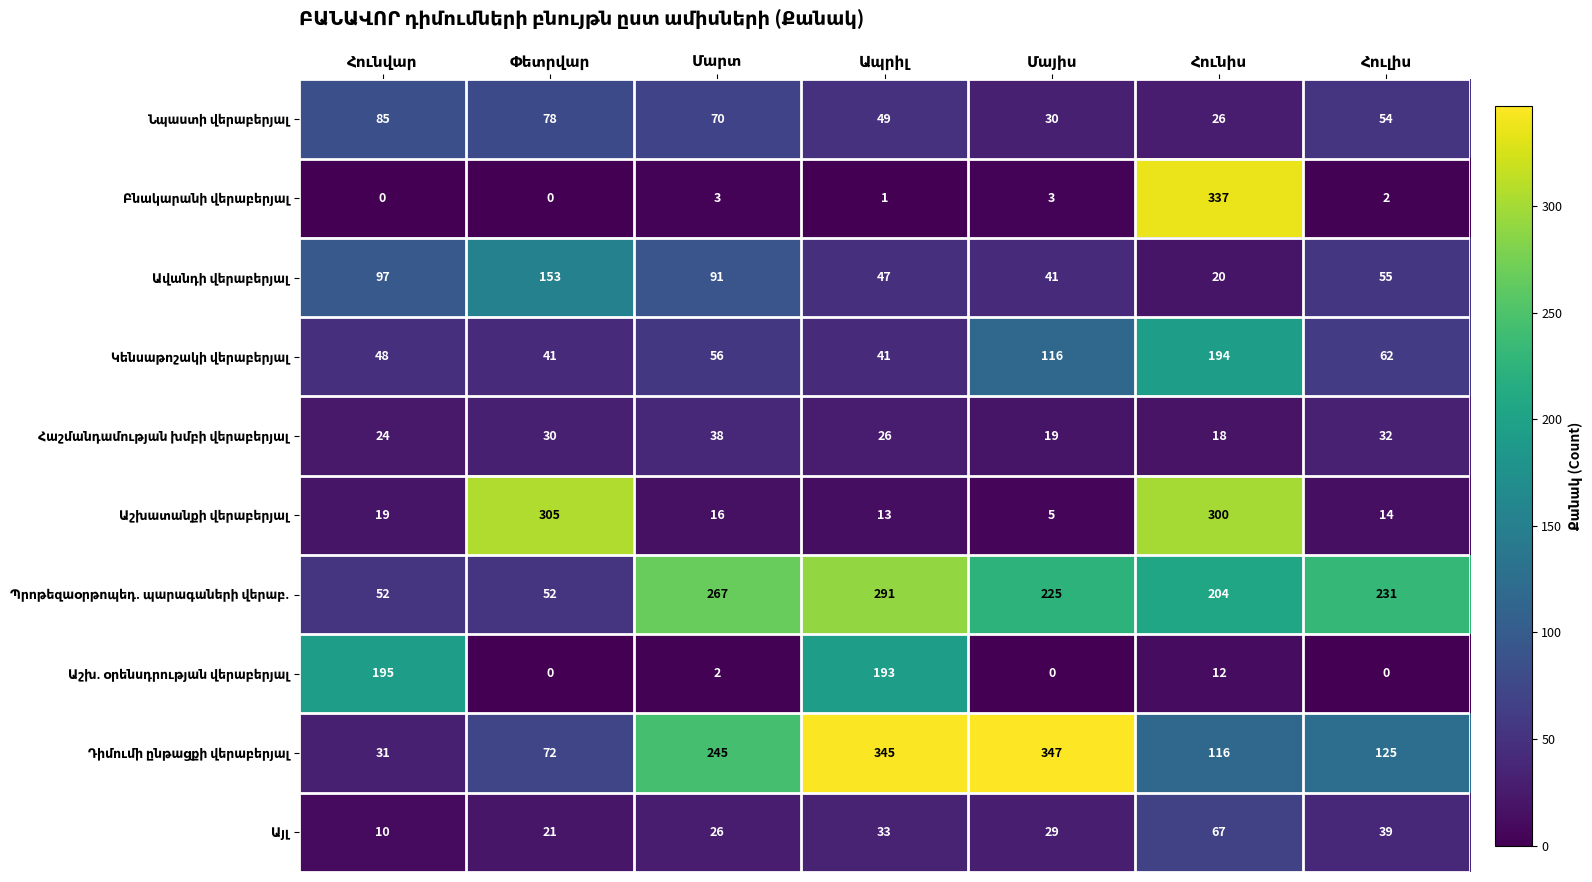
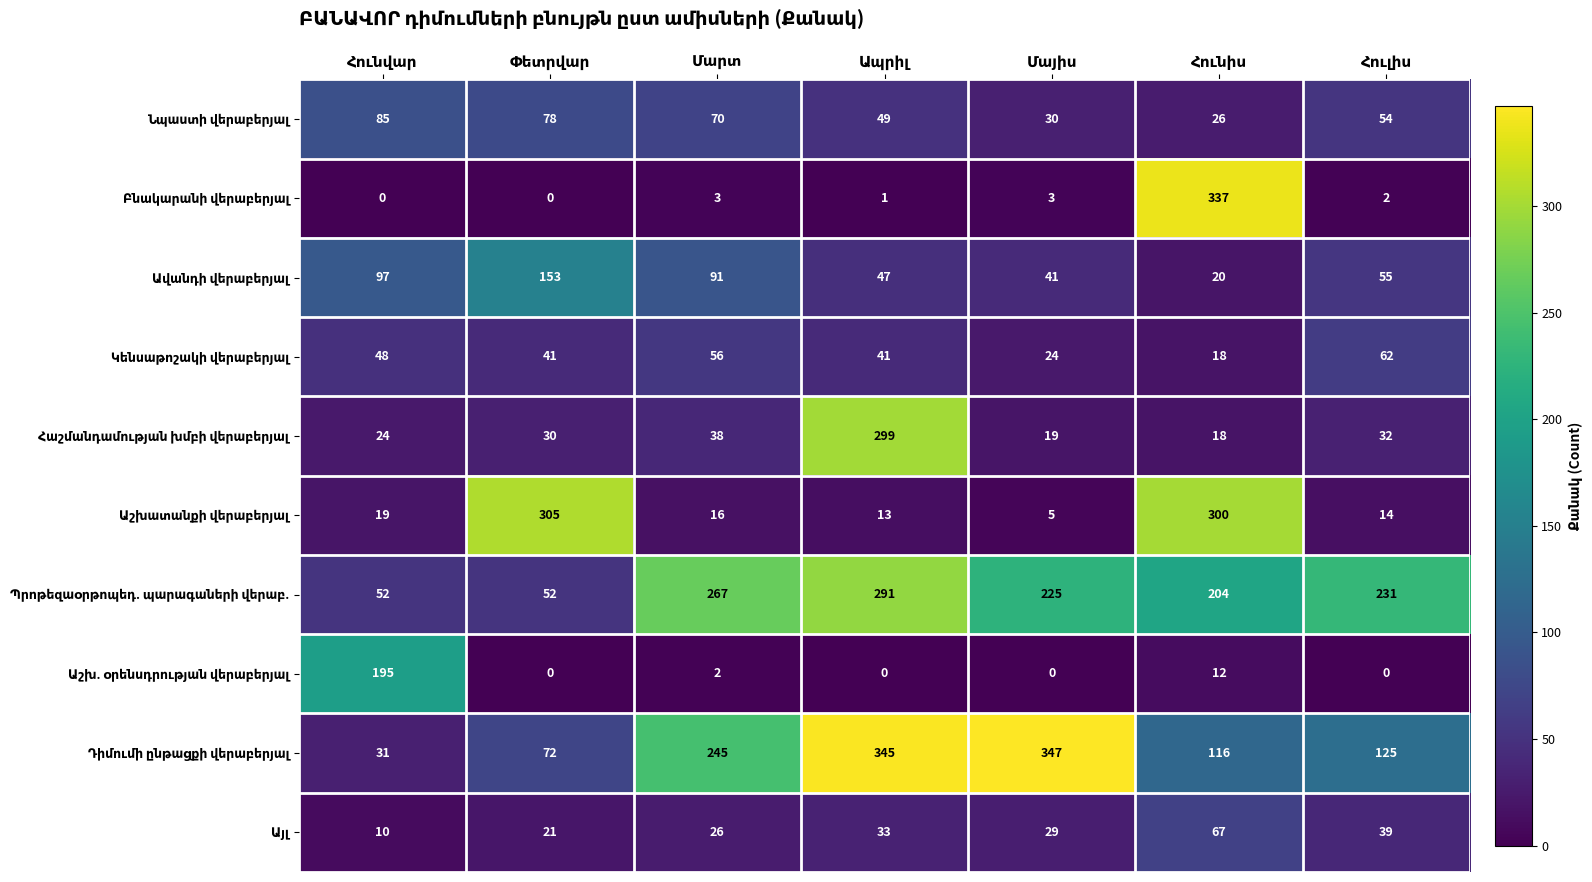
  {
    "Նպաստի վերաբերյալ": {
      "Հունվար": 85,
      "Փետրվար": 78,
      "Մարտ": 70,
      "Ապրիլ": 49,
      "Մայիս": 30,
      "Հունիս": 26,
      "Հուլիս": 54
    },
    "Բնակարանի վերաբերյալ": {
      "Հունվար": 0,
      "Փետրվար": 0,
      "Մարտ": 3,
      "Ապրիլ": 1,
      "Մայիս": 3,
      "Հունիս": 337,
      "Հուլիս": 2
    },
    "Ավանդի վերաբերյալ": {
      "Հունվար": 97,
      "Փետրվար": 153,
      "Մարտ": 91,
      "Ապրիլ": 47,
      "Մայիս": 41,
      "Հունիս": 20,
      "Հուլիս": 55
    },
    "Կենսաթոշակի վերաբերյալ": {
      "Հունվար": 48,
      "Փետրվար": 41,
      "Մարտ": 56,
      "Ապրիլ": 41,
-     "Մայիս": 116,
-     "Հունիս": 194,
+     "Մայիս": 24,
+     "Հունիս": 18,
      "Հուլիս": 62
    },
    "Հաշմանդամության խմբի վերաբերյալ": {
      "Հունվար": 24,
      "Փետրվար": 30,
      "Մարտ": 38,
-     "Ապրիլ": 26,
+     "Ապրիլ": 299,
      "Մայիս": 19,
      "Հունիս": 18,
      "Հուլիս": 32
    },
    "Աշխատանքի վերաբերյալ": {
      "Հունվար": 19,
      "Փետրվար": 305,
      "Մարտ": 16,
      "Ապրիլ": 13,
      "Մայիս": 5,
      "Հունիս": 300,
      "Հուլիս": 14
    },
    "Պրոթեզաօրթոպեդ. պարագաների վերաբ.": {
      "Հունվար": 52,
      "Փետրվար": 52,
      "Մարտ": 267,
      "Ապրիլ": 291,
      "Մայիս": 225,
      "Հունիս": 204,
      "Հուլիս": 231
    },
    "Աշխ. օրենսդրության վերաբերյալ": {
      "Հունվար": 195,
      "Փետրվար": 0,
      "Մարտ": 2,
-     "Ապրիլ": 193,
+     "Ապրիլ": 0,
      "Մայիս": 0,
      "Հունիս": 12,
      "Հուլիս": 0
    },
    "Դիմումի ընթացքի վերաբերյալ": {
      "Հունվար": 31,
      "Փետրվար": 72,
      "Մարտ": 245,
      "Ապրիլ": 345,
      "Մայիս": 347,
      "Հունիս": 116,
      "Հուլիս": 125
    },
    "Այլ": {
      "Հունվար": 10,
      "Փետրվար": 21,
      "Մարտ": 26,
      "Ապրիլ": 33,
      "Մայիս": 29,
      "Հունիս": 67,
      "Հուլիս": 39
    }
  }
